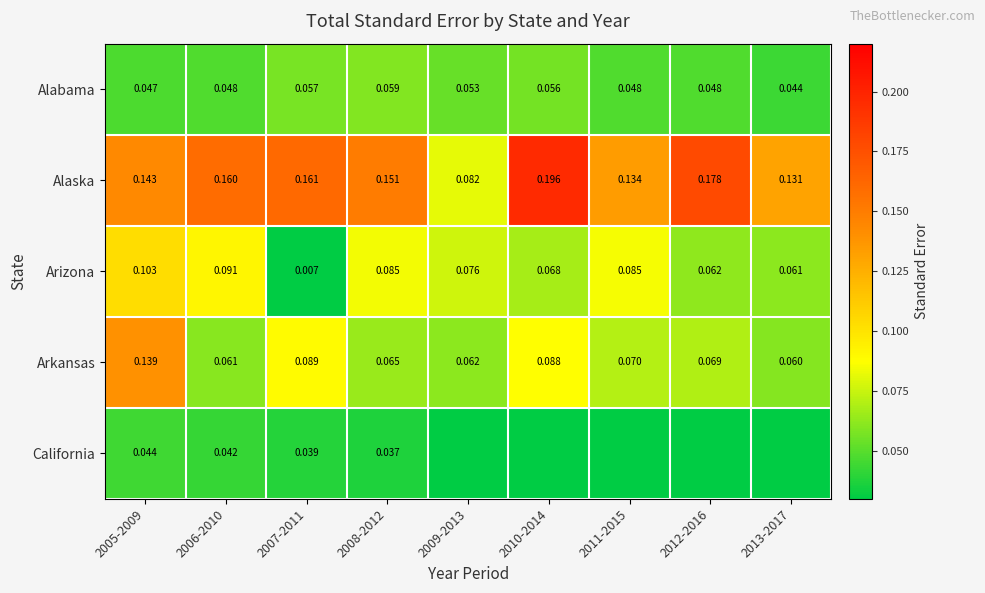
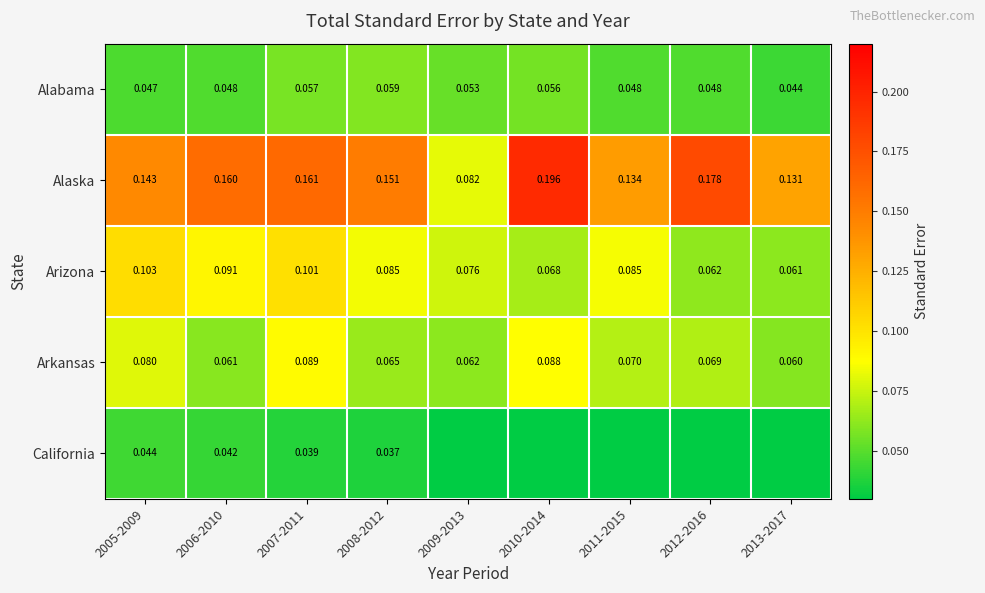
  {
    "Alabama": {
      "2005-2009": 0.047,
      "2006-2010": 0.048,
      "2007-2011": 0.057,
      "2008-2012": 0.059,
      "2009-2013": 0.053,
      "2010-2014": 0.056,
      "2011-2015": 0.048,
      "2012-2016": 0.048,
      "2013-2017": 0.044
    },
    "Alaska": {
      "2005-2009": 0.143,
      "2006-2010": 0.160,
      "2007-2011": 0.161,
      "2008-2012": 0.151,
      "2009-2013": 0.082,
      "2010-2014": 0.196,
      "2011-2015": 0.134,
      "2012-2016": 0.178,
      "2013-2017": 0.131
    },
    "Arizona": {
      "2005-2009": 0.103,
      "2006-2010": 0.091,
-     "2007-2011": 0.007,
+     "2007-2011": 0.101,
      "2008-2012": 0.085,
      "2009-2013": 0.076,
      "2010-2014": 0.068,
      "2011-2015": 0.085,
      "2012-2016": 0.062,
      "2013-2017": 0.061
    },
    "Arkansas": {
-     "2005-2009": 0.139,
+     "2005-2009": 0.080,
      "2006-2010": 0.061,
      "2007-2011": 0.089,
      "2008-2012": 0.065,
      "2009-2013": 0.062,
      "2010-2014": 0.088,
      "2011-2015": 0.070,
      "2012-2016": 0.069,
      "2013-2017": 0.060
    },
    "California": {
      "2005-2009": 0.044,
      "2006-2010": 0.042,
      "2007-2011": 0.039,
      "2008-2012": 0.037
    }
  }
